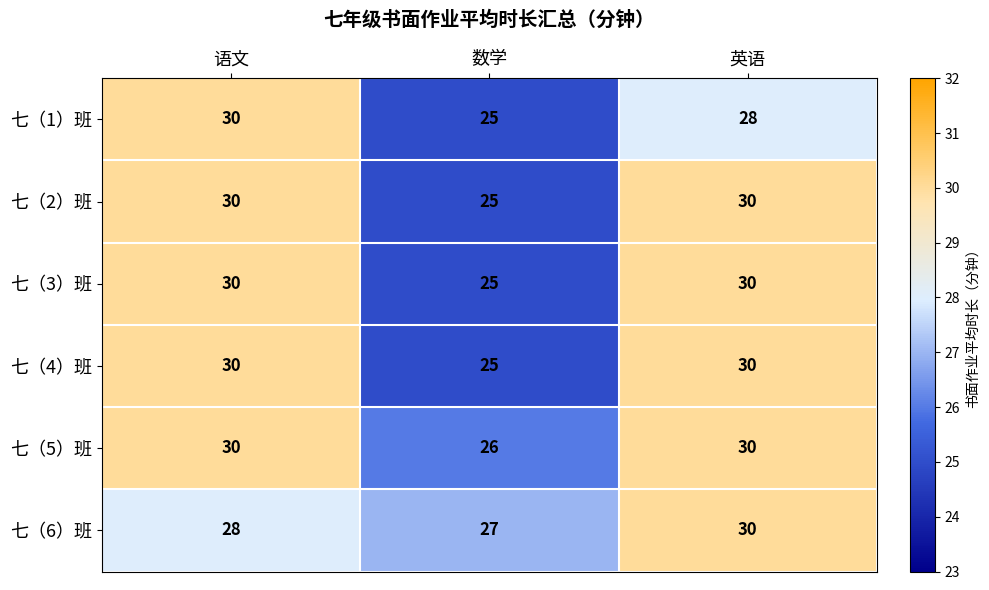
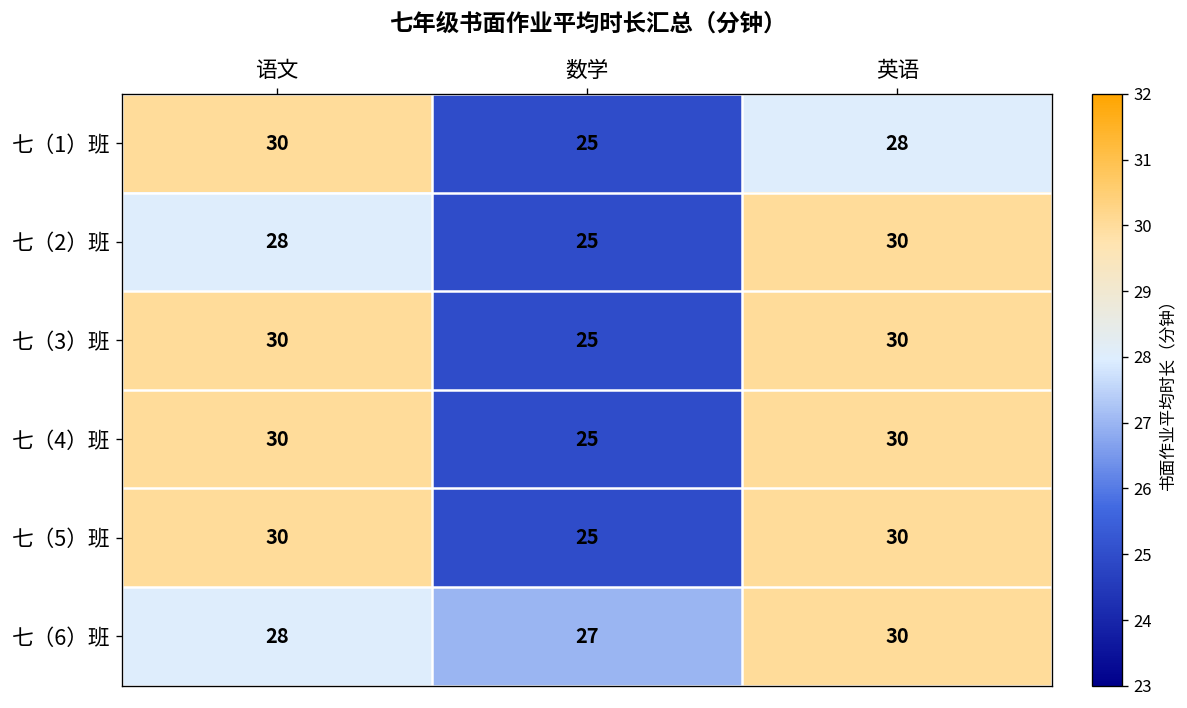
  {
    "七（1）班": {
      "语文": 30,
      "数学": 25,
      "英语": 28
    },
    "七（2）班": {
-     "语文": 30,
+     "语文": 28,
      "数学": 25,
      "英语": 30
    },
    "七（3）班": {
      "语文": 30,
      "数学": 25,
      "英语": 30
    },
    "七（4）班": {
      "语文": 30,
      "数学": 25,
      "英语": 30
    },
    "七（5）班": {
      "语文": 30,
-     "数学": 26,
+     "数学": 25,
      "英语": 30
    },
    "七（6）班": {
      "语文": 28,
      "数学": 27,
      "英语": 30
    }
  }
